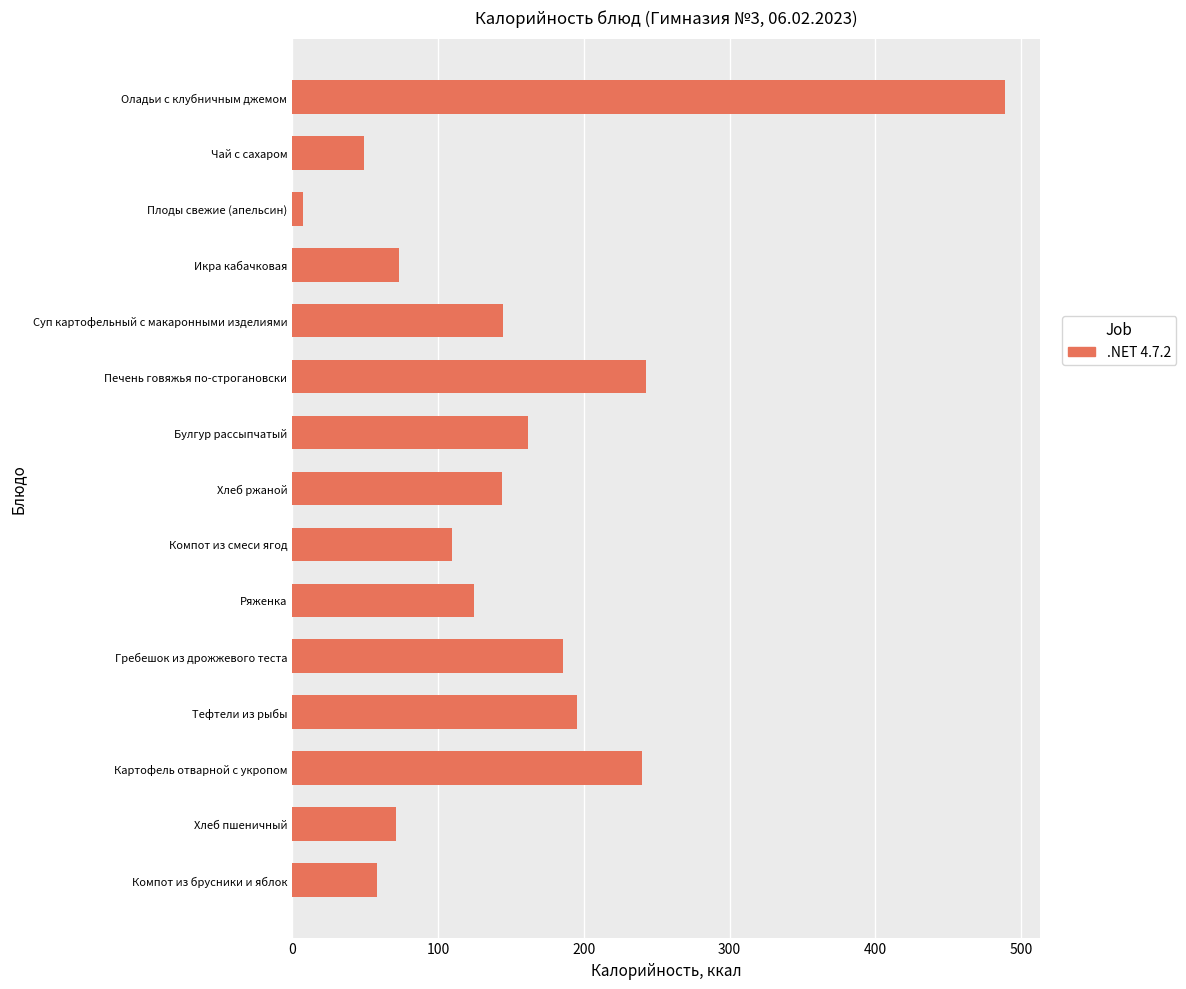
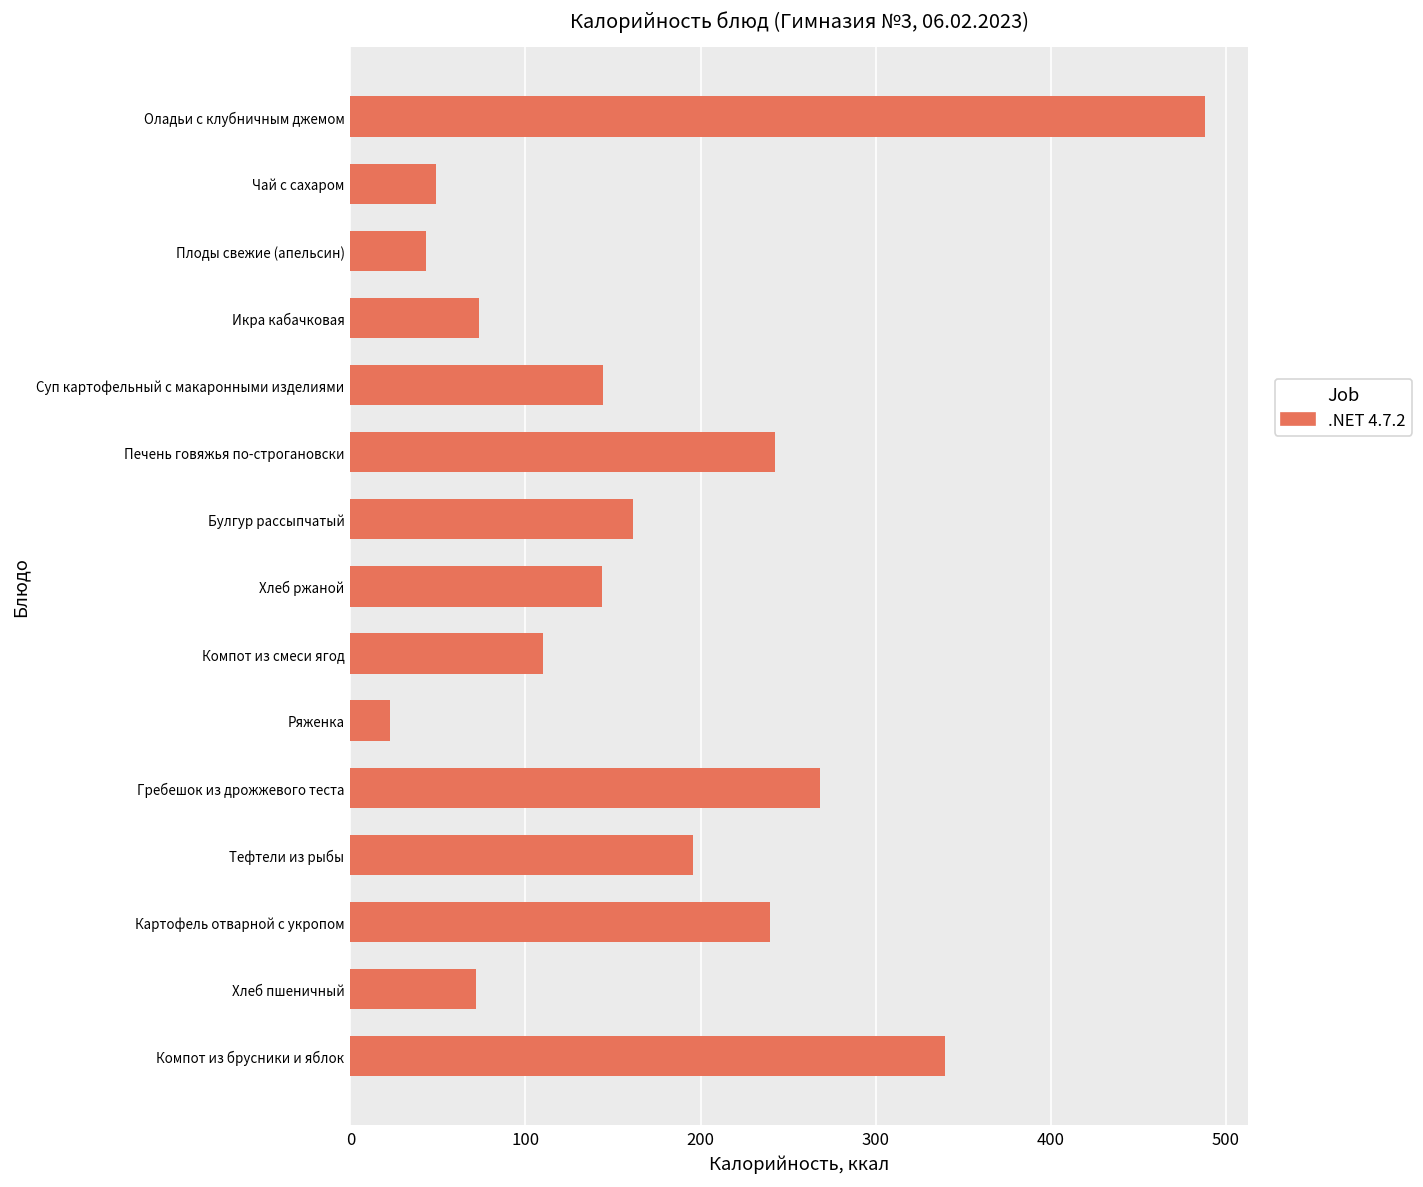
  {
    "Оладьи с клубничным джемом": 489,
    "Чай с сахаром": 49,
-   "Плоды свежие (апельсин)": 8,
+   "Плоды свежие (апельсин)": 43,
    "Икра кабачковая": 73,
    "Суп картофельный с макаронными изделиями": 145,
    "Печень говяжья по-строгановски": 242,
    "Булгур рассыпчатый": 162,
    "Хлеб ржаной": 144,
    "Компот из смеси ягод": 110,
-   "Ряженка": 125,
-   "Гребешок из дрожжевого теста": 186,
+   "Ряженка": 23,
+   "Гребешок из дрожжевого теста": 268,
    "Тефтели из рыбы": 196,
    "Картофель отварной с укропом": 240,
    "Хлеб пшеничный": 72,
-   "Компот из брусники и яблок": 58
+   "Компот из брусники и яблок": 339
  }
